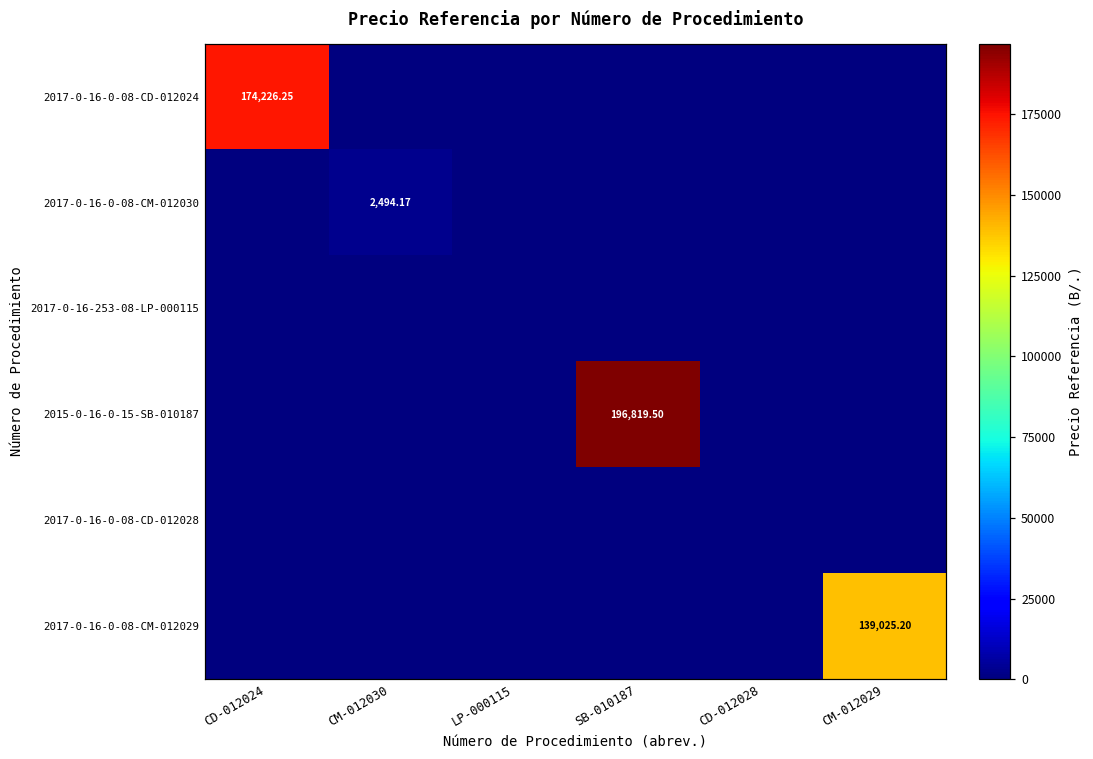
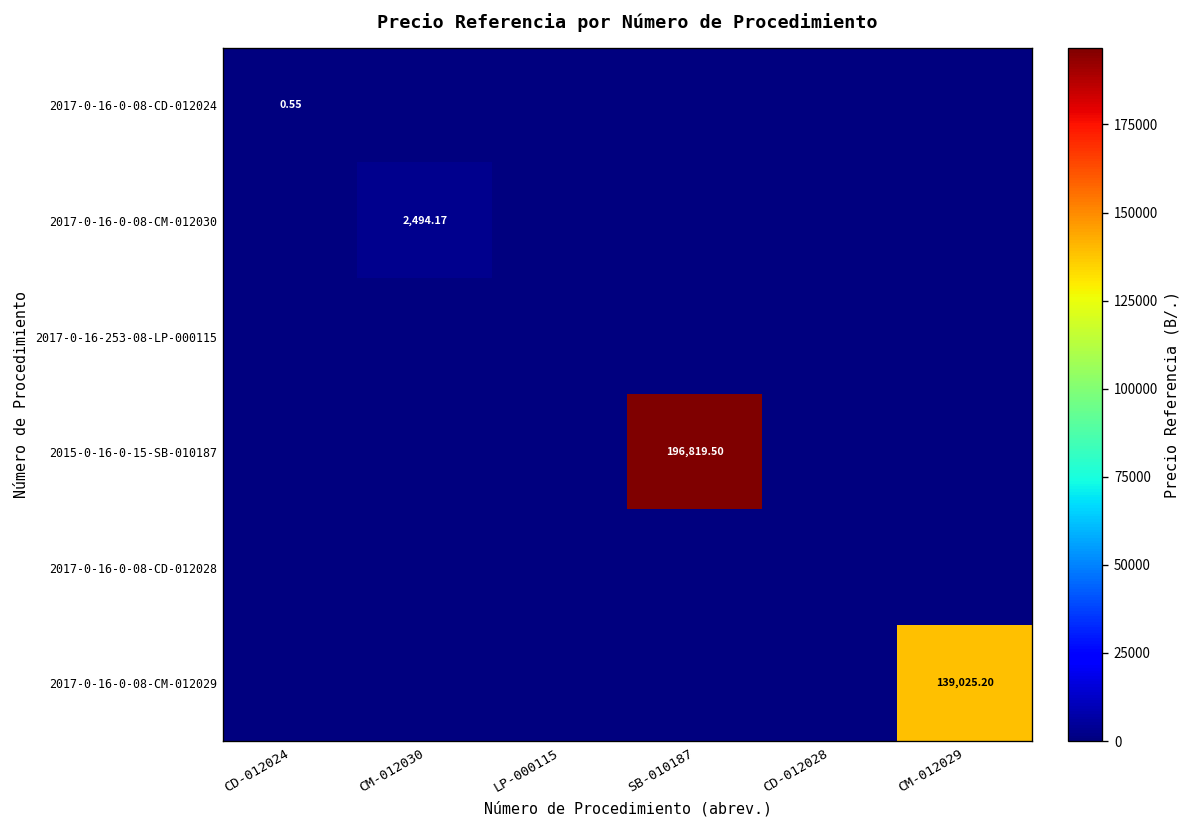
  {
    "2017-0-16-0-08-CD-012024": {
-     "CD-012024": "174,226.25"
+     "CD-012024": "0.55"
    },
    "2017-0-16-0-08-CM-012030": {
      "CM-012030": "2,494.17"
    },
    "2015-0-16-0-15-SB-010187": {
      "SB-010187": "196,819.50"
    },
    "2017-0-16-0-08-CM-012029": {
      "CM-012029": "139,025.20"
    }
  }
